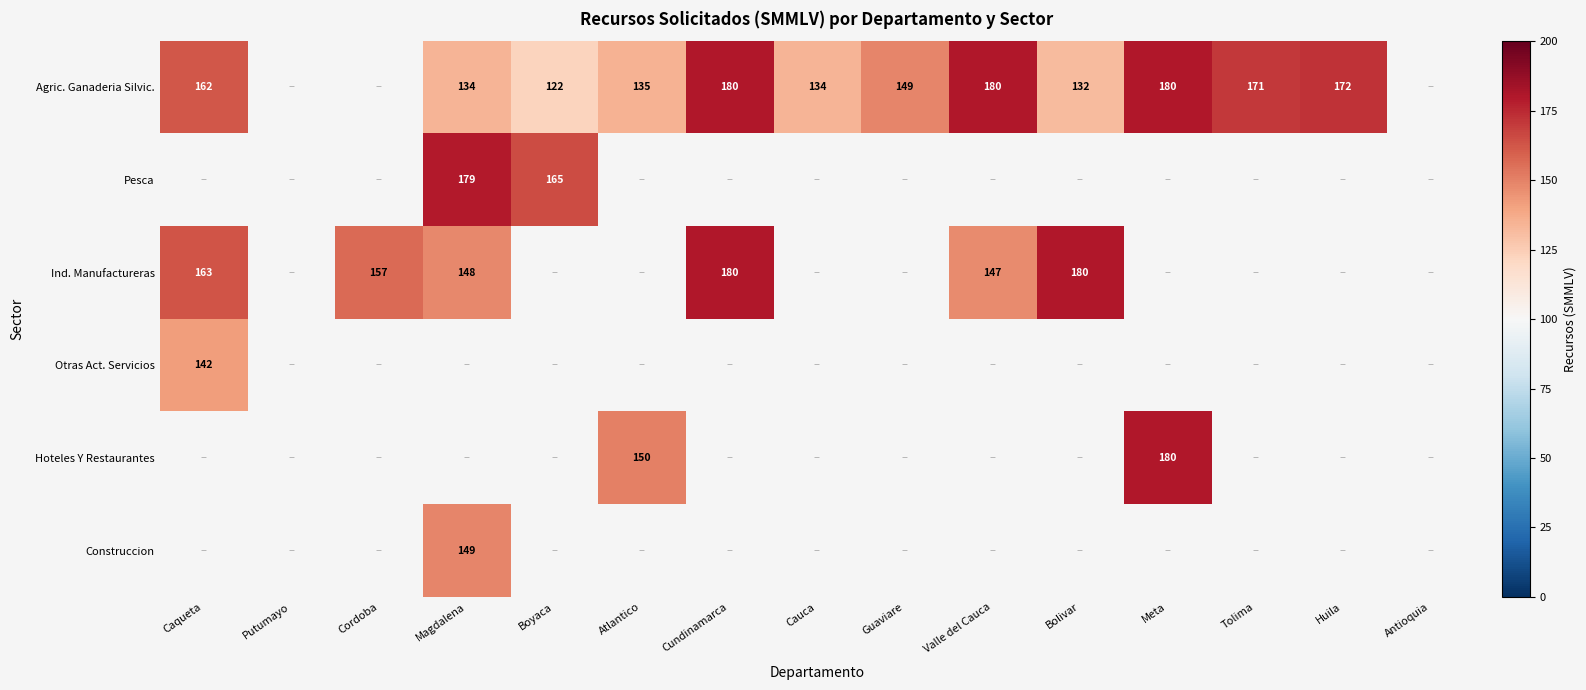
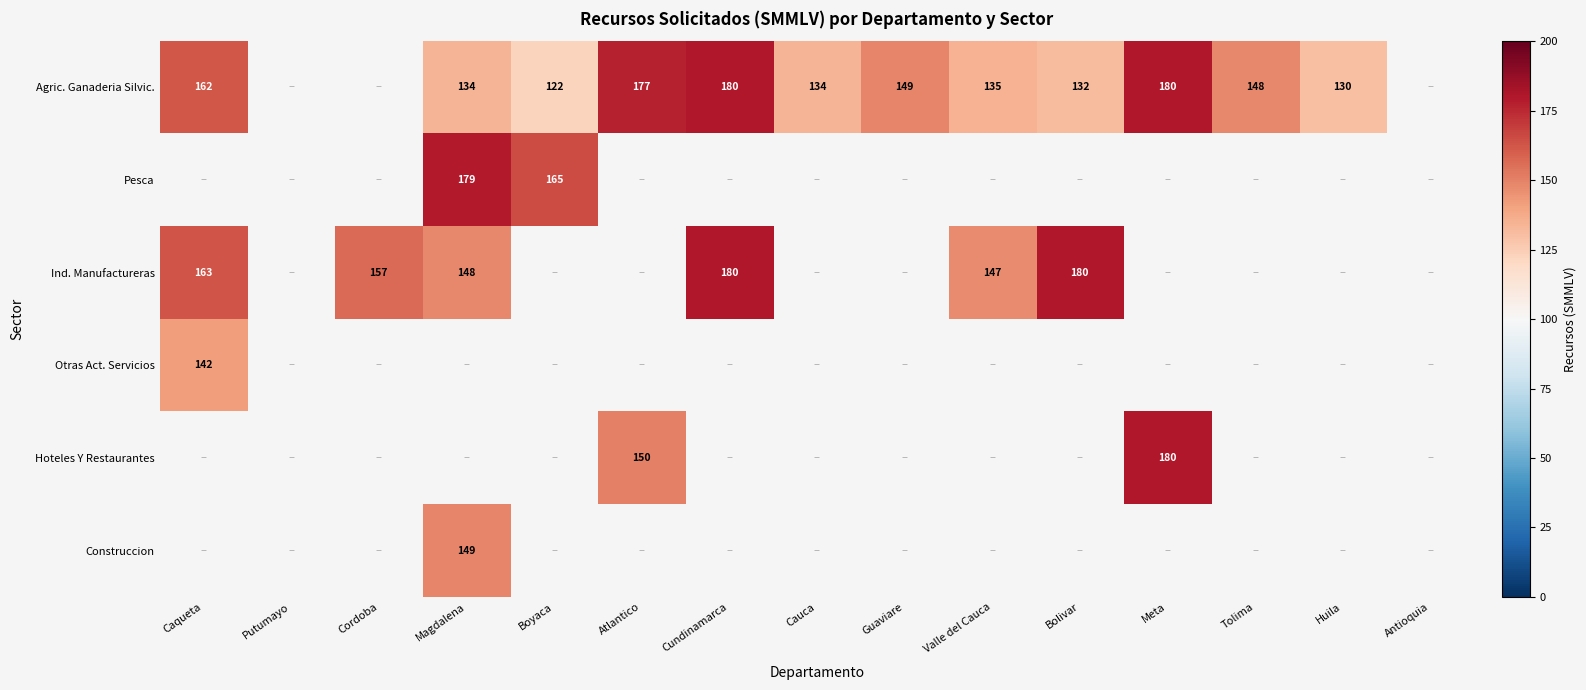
  {
    "Agric. Ganaderia Silvic.": {
      "Caqueta": 162,
      "Magdalena": 134,
      "Boyaca": 122,
-     "Atlantico": 135,
+     "Atlantico": 177,
      "Cundinamarca": 180,
      "Cauca": 134,
      "Guaviare": 149,
-     "Valle del Cauca": 180,
+     "Valle del Cauca": 135,
      "Bolivar": 132,
      "Meta": 180,
-     "Tolima": 171,
-     "Huila": 172
+     "Tolima": 148,
+     "Huila": 130
    },
    "Pesca": {
      "Magdalena": 179,
      "Boyaca": 165
    },
    "Ind. Manufactureras": {
      "Caqueta": 163,
      "Cordoba": 157,
      "Magdalena": 148,
      "Cundinamarca": 180,
      "Valle del Cauca": 147,
      "Bolivar": 180
    },
    "Otras Act. Servicios": {
      "Caqueta": 142
    },
    "Hoteles Y Restaurantes": {
      "Atlantico": 150,
      "Meta": 180
    },
    "Construccion": {
      "Magdalena": 149
    }
  }
